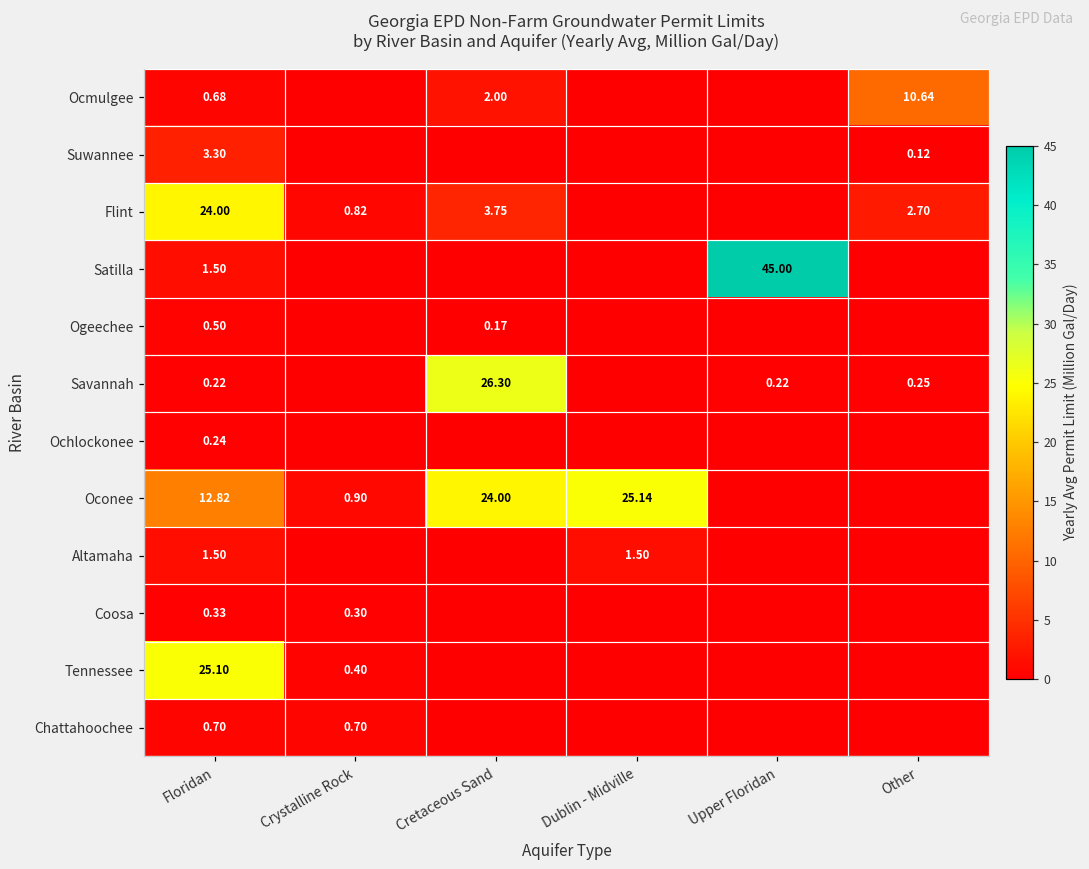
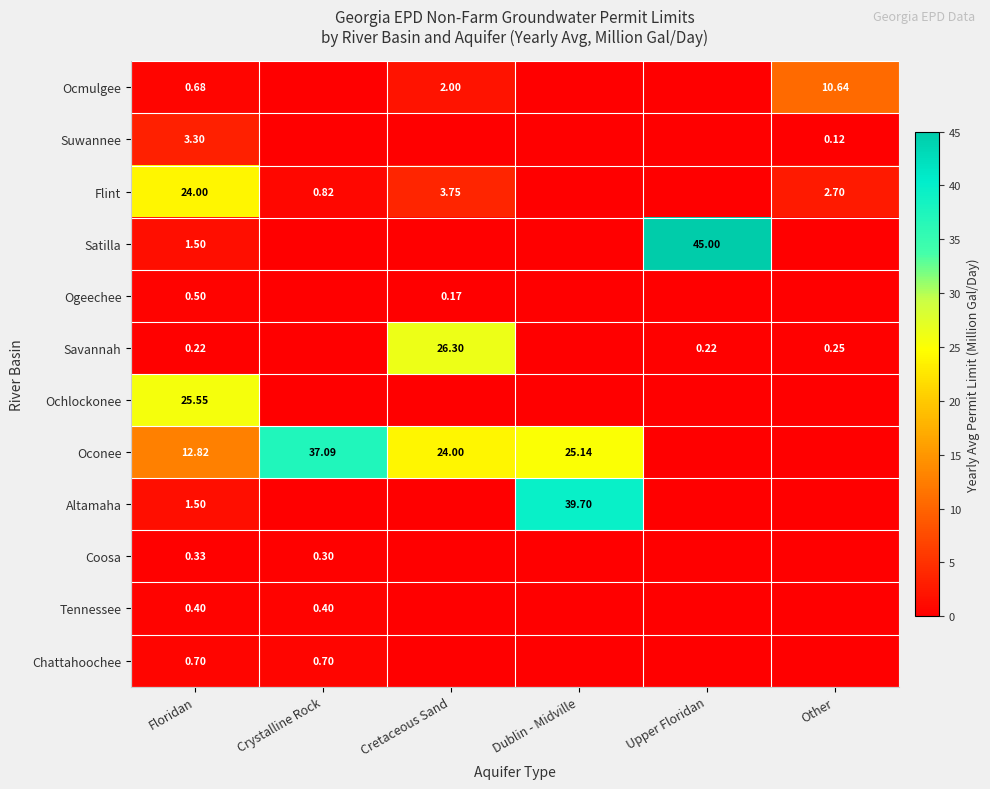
  {
    "Ocmulgee": {
      "Floridan": 0.68,
      "Cretaceous Sand": 2.00,
      "Other": 10.64
    },
    "Suwannee": {
      "Floridan": 3.30,
      "Other": 0.12
    },
    "Flint": {
      "Floridan": 24.00,
      "Crystalline Rock": 0.82,
      "Cretaceous Sand": 3.75,
      "Other": 2.70
    },
    "Satilla": {
      "Floridan": 1.50,
      "Upper Floridan": 45.00
    },
    "Ogeechee": {
      "Floridan": 0.50,
      "Cretaceous Sand": 0.17
    },
    "Savannah": {
      "Floridan": 0.22,
      "Cretaceous Sand": 26.30,
      "Upper Floridan": 0.22,
      "Other": 0.25
    },
    "Ochlockonee": {
-     "Floridan": 0.24
+     "Floridan": 25.55
    },
    "Oconee": {
      "Floridan": 12.82,
-     "Crystalline Rock": 0.90,
+     "Crystalline Rock": 37.09,
      "Cretaceous Sand": 24.00,
      "Dublin - Midville": 25.14
    },
    "Altamaha": {
      "Floridan": 1.50,
-     "Dublin - Midville": 1.50
+     "Dublin - Midville": 39.70
    },
    "Coosa": {
      "Floridan": 0.33,
      "Crystalline Rock": 0.30
    },
    "Tennessee": {
-     "Floridan": 25.10,
+     "Floridan": 0.40,
      "Crystalline Rock": 0.40
    },
    "Chattahoochee": {
      "Floridan": 0.70,
      "Crystalline Rock": 0.70
    }
  }
